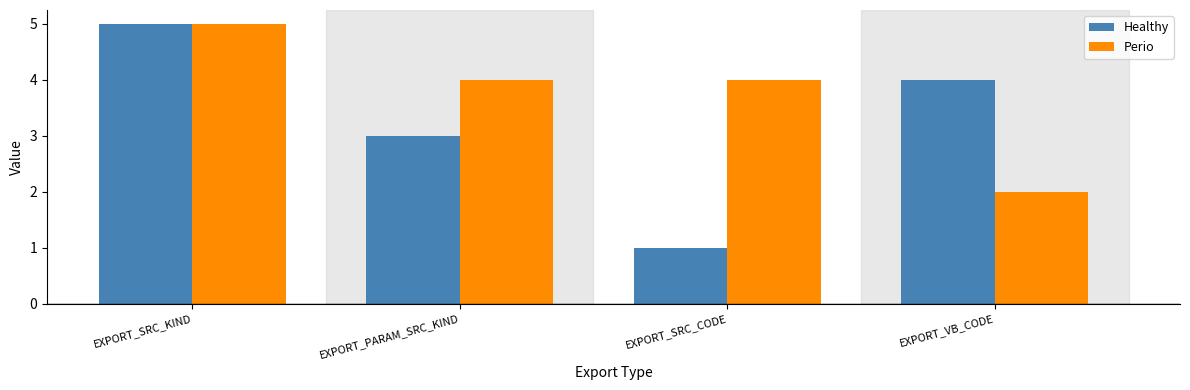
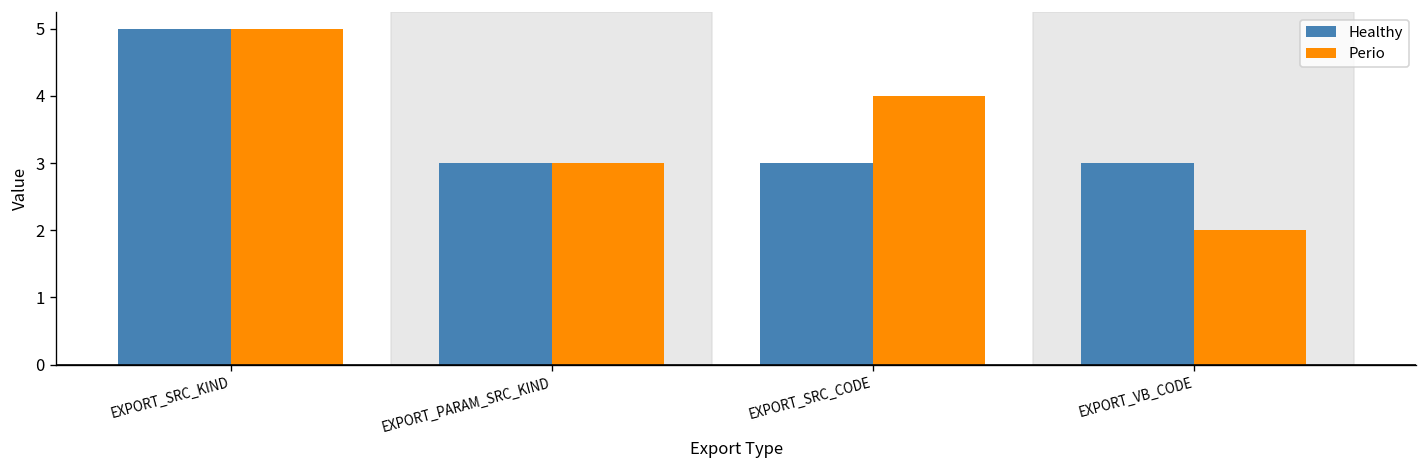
  {
    "Healthy": {
      "EXPORT_SRC_KIND": 5,
      "EXPORT_PARAM_SRC_KIND": 3,
-     "EXPORT_SRC_CODE": 1,
-     "EXPORT_VB_CODE": 4
+     "EXPORT_SRC_CODE": 3,
+     "EXPORT_VB_CODE": 3
    },
    "Perio": {
      "EXPORT_SRC_KIND": 5,
-     "EXPORT_PARAM_SRC_KIND": 4,
+     "EXPORT_PARAM_SRC_KIND": 3,
      "EXPORT_SRC_CODE": 4,
      "EXPORT_VB_CODE": 2
    }
  }
